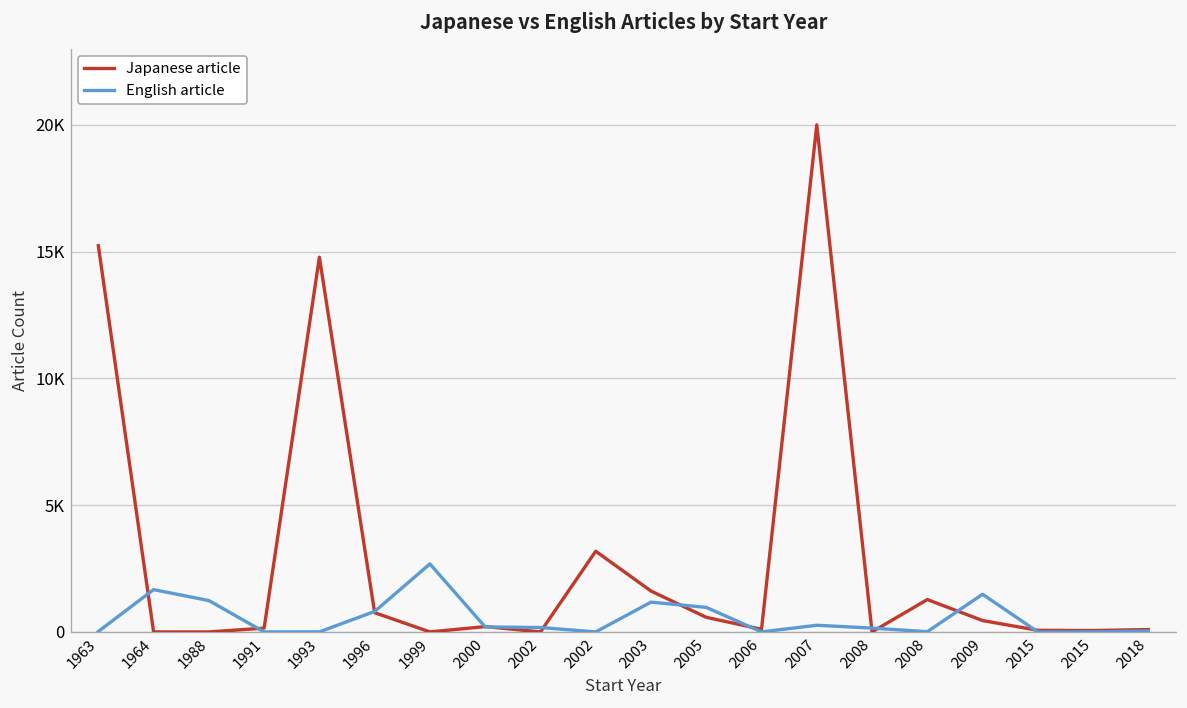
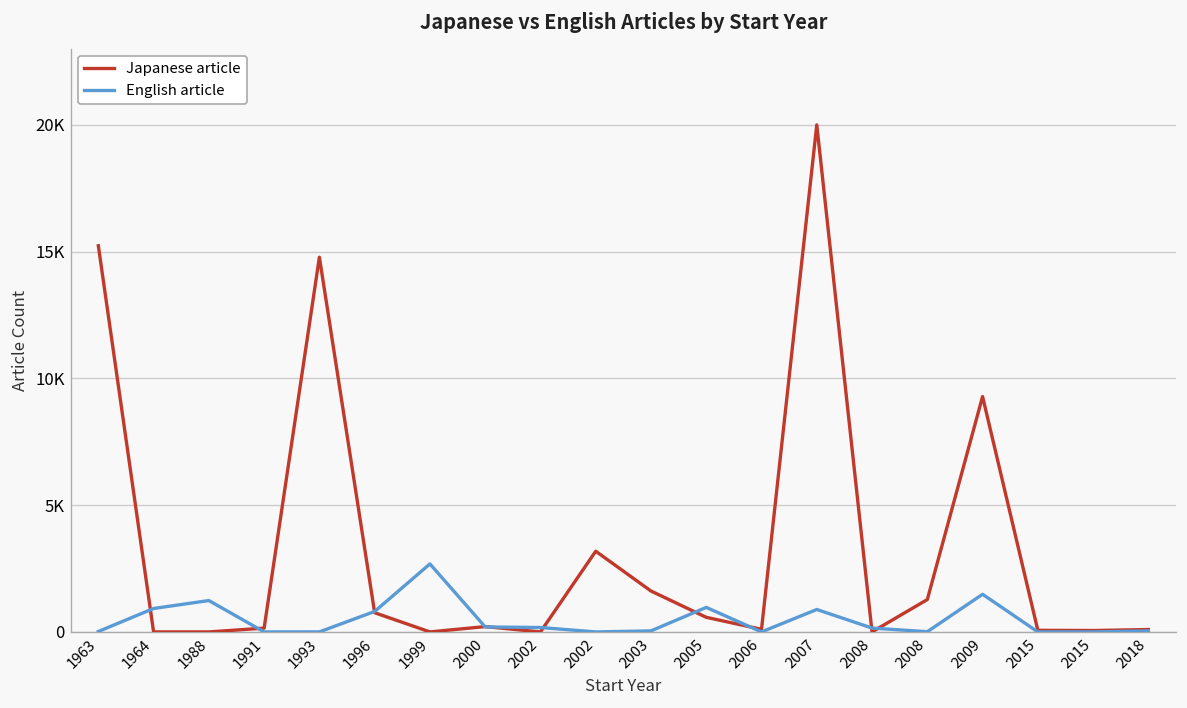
  {
    "Japanese article": {
      "1963": 15200,
      "1964": 0,
      "1988": 0,
      "1991": 100,
      "1993": 14800,
      "1999": 0,
      "2003": 1600,
      "2005": 600,
      "2007": 20000,
-     "2009": 400
+     "2009": 9300
    },
    "English article": {
      "1963": 0,
-     "1964": 1700,
+     "1964": 900,
      "1988": 1200,
      "1991": 0,
      "1993": 0,
      "1999": 2700,
-     "2003": 1200,
+     "2003": 0,
      "2005": 1000,
-     "2007": 300,
+     "2007": 900,
      "2009": 1500
    }
  }
